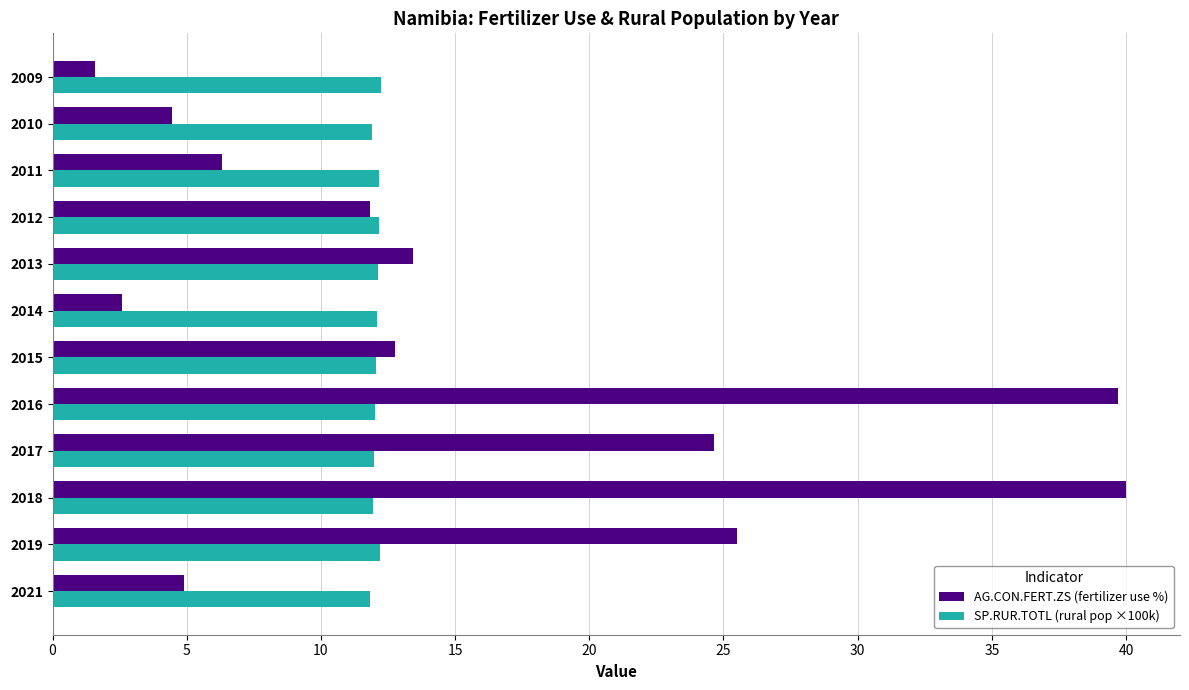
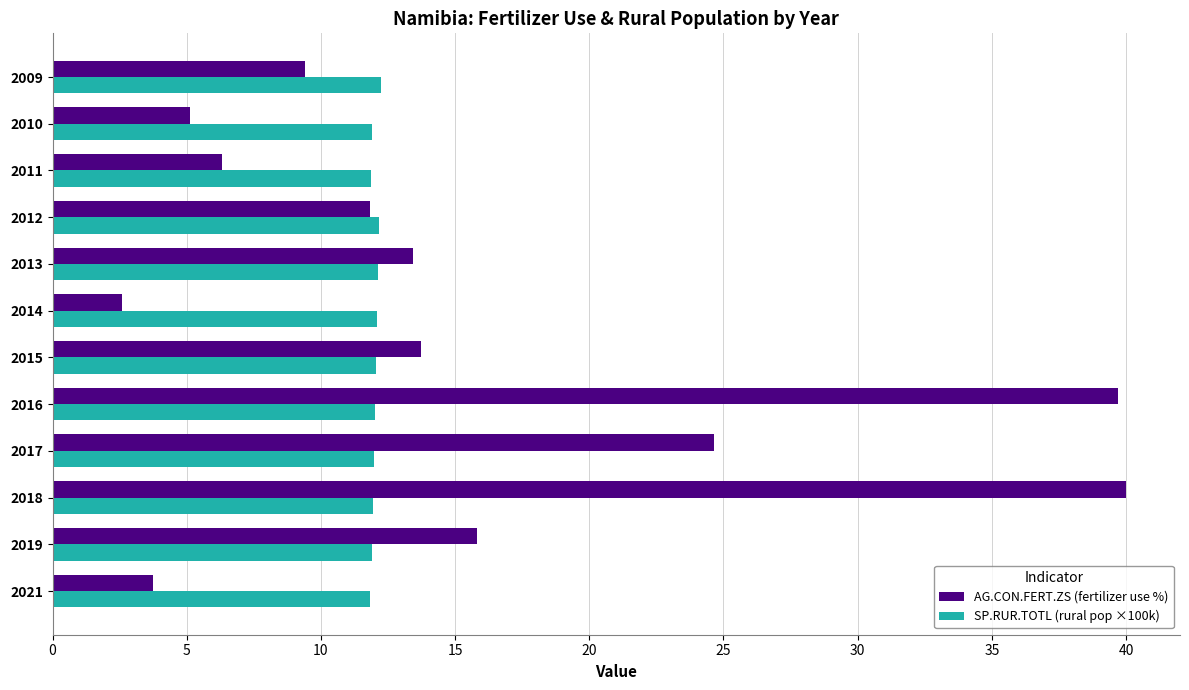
  {
    "AG.CON.FERT.ZS (fertilizer use %)": {
-     "2009": 1.6,
-     "2010": 4.4,
+     "2009": 9.4,
+     "2010": 5.1,
      "2011": 6.3,
      "2012": 11.8,
      "2013": 13.4,
      "2014": 2.6,
-     "2015": 12.7,
+     "2015": 13.7,
      "2016": 39.7,
      "2017": 24.6,
      "2018": 40.0,
-     "2019": 25.5,
-     "2021": 4.9
+     "2019": 15.8,
+     "2021": 3.7
    },
    "SP.RUR.TOTL (rural pop ×100k)": {
      "2009": 12.2,
      "2010": 11.9,
-     "2011": 12.2,
+     "2011": 11.9,
      "2012": 12.2,
      "2013": 12.1,
      "2014": 12.1,
      "2015": 12.1,
      "2016": 12.0,
      "2017": 12.0,
      "2018": 11.9,
-     "2019": 12.2,
+     "2019": 11.9,
      "2021": 11.8
    }
  }
